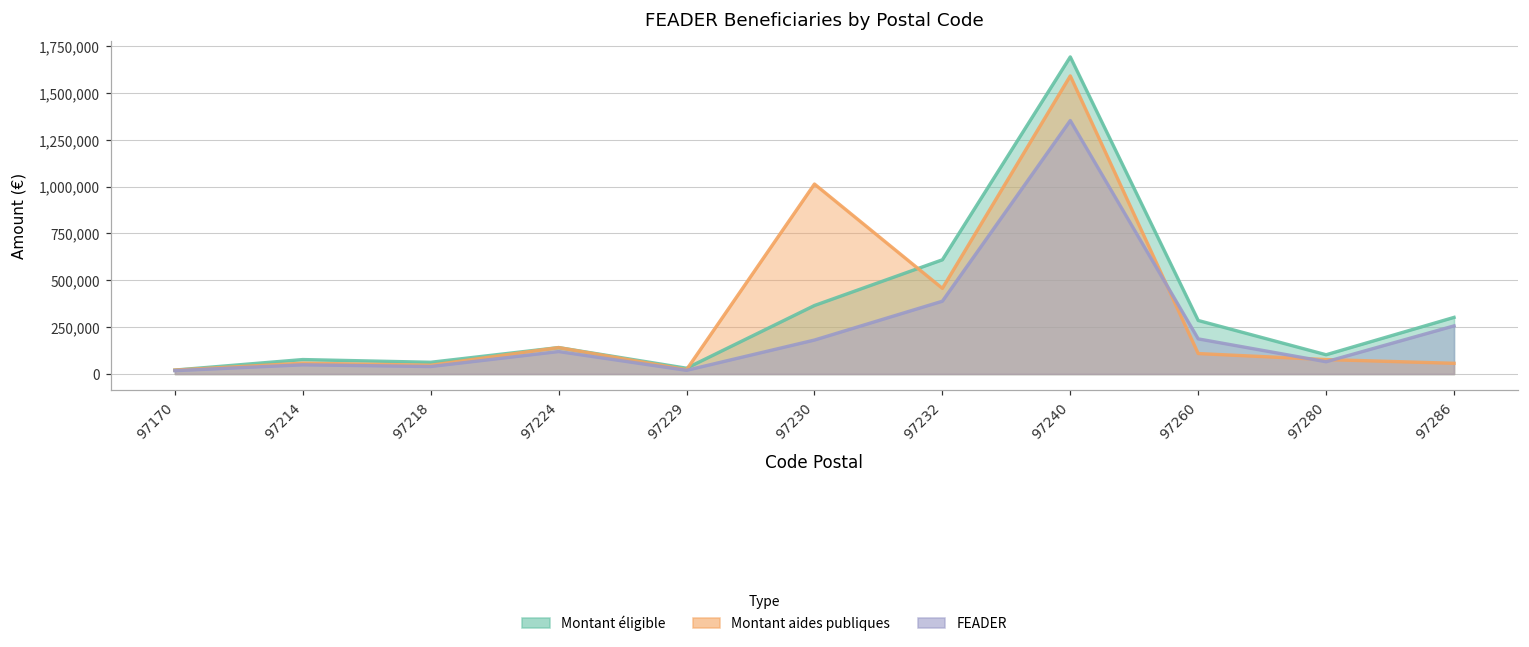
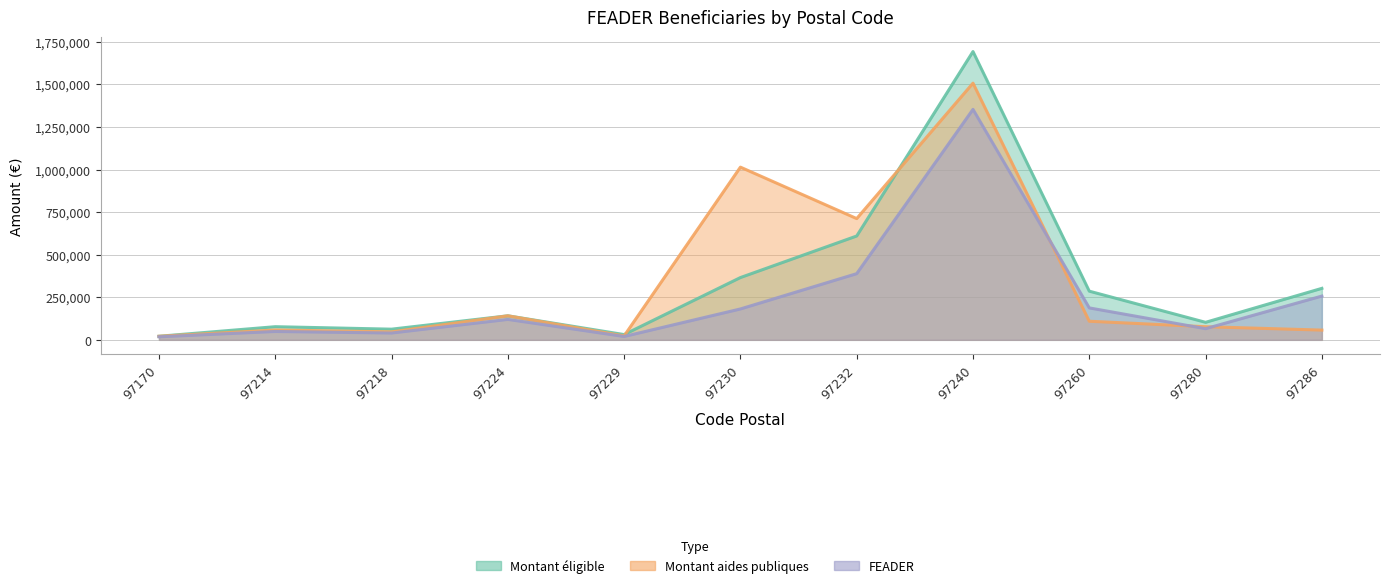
  {
    "Montant aides publiques": {
      "97230": "1,010,000",
-     "97232": "460,000",
-     "97240": "1,590,000",
+     "97232": "710,000",
+     "97240": "1,510,000",
      "97260": "110,000",
      "97286": "60,000"
    }
  }
